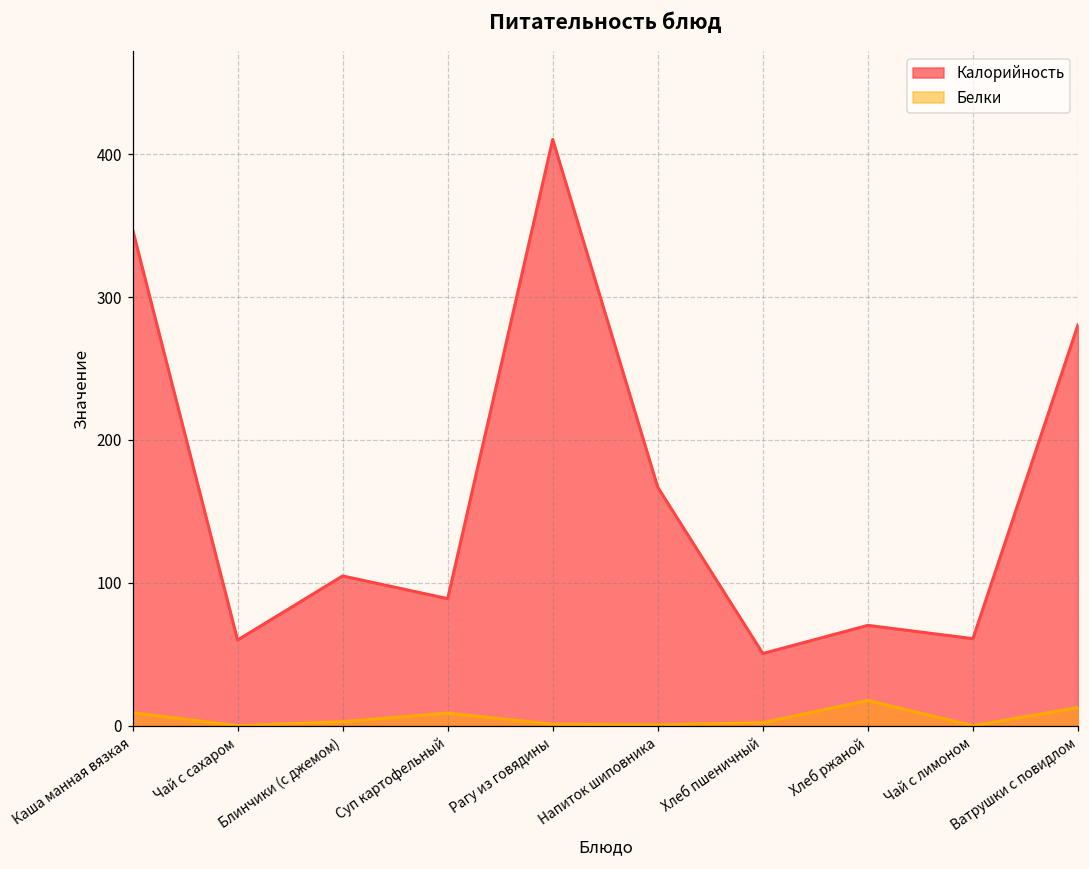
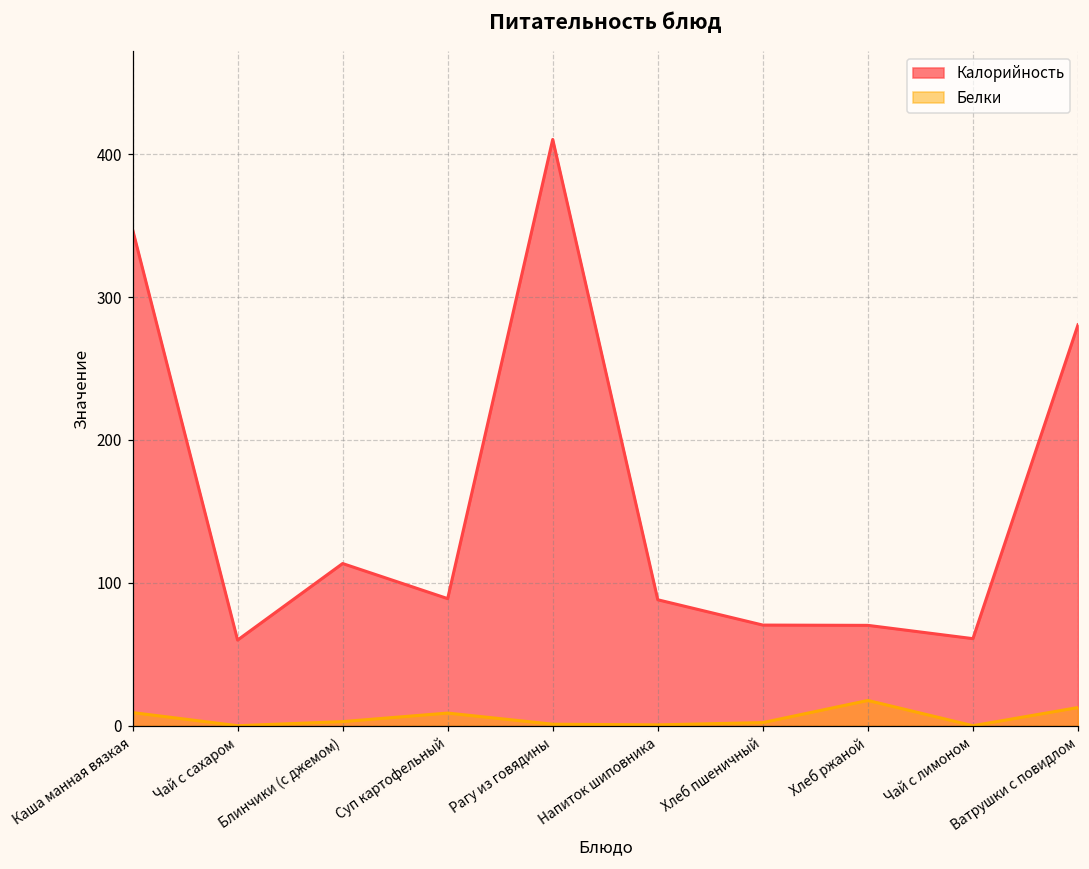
  {
    "Калорийность": {
      "Каша манная вязкая": 347,
      "Чай с сахаром": 60,
-     "Блинчики (с джемом)": 105,
+     "Блинчики (с джемом)": 114,
      "Суп картофельный": 89,
      "Рагу из говядины": 410,
-     "Напиток шиповника": 167,
-     "Хлеб пшеничный": 51,
+     "Напиток шиповника": 88,
+     "Хлеб пшеничный": 71,
      "Хлеб ржаной": 70,
      "Чай с лимоном": 61,
      "Ватрушки с повидлом": 281
    },
    "Белки": {
      "Каша манная вязкая": 9,
      "Чай с сахаром": 0,
      "Блинчики (с джемом)": 3,
      "Суп картофельный": 9,
      "Рагу из говядины": 1,
      "Напиток шиповника": 1,
      "Хлеб пшеничный": 2,
      "Хлеб ржаной": 18,
      "Чай с лимоном": 0,
      "Ватрушки с повидлом": 13
    }
  }
